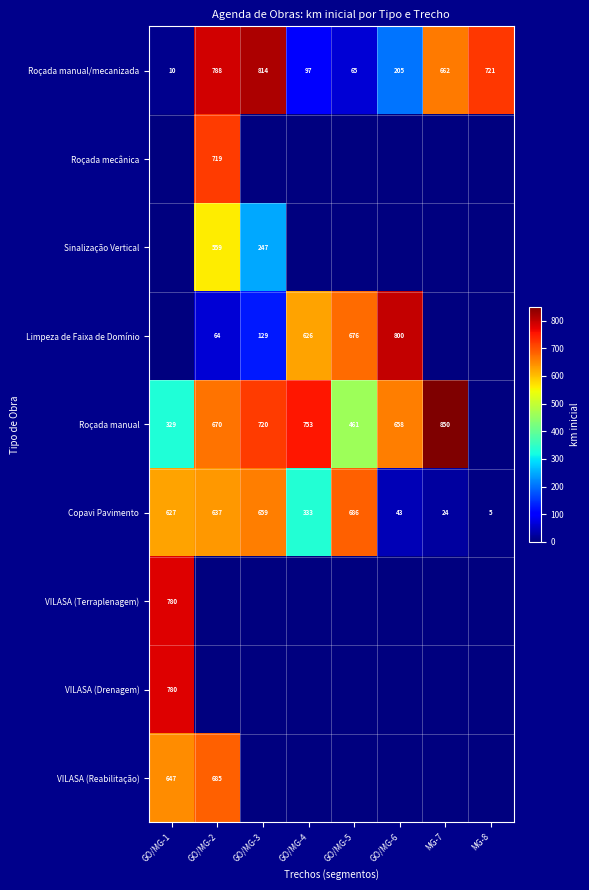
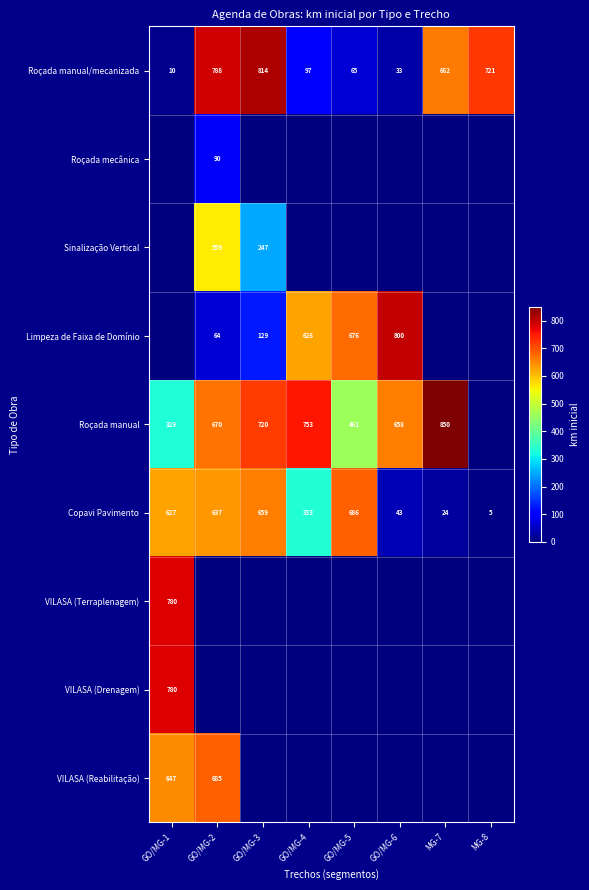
  {
    "Roçada manual/mecanizada": {
      "GO/MG-1": 10,
      "GO/MG-2": 788,
      "GO/MG-3": 814,
      "GO/MG-4": 97,
      "GO/MG-5": 65,
-     "GO/MG-6": 205,
+     "GO/MG-6": 33,
      "MG-7": 662,
      "MG-8": 721
    },
    "Roçada mecânica": {
-     "GO/MG-2": 719
+     "GO/MG-2": 90
    },
    "Sinalização Vertical": {
      "GO/MG-2": 559,
      "GO/MG-3": 247
    },
    "Limpeza de Faixa de Domínio": {
      "GO/MG-2": 64,
      "GO/MG-3": 129,
      "GO/MG-4": 626,
      "GO/MG-5": 676,
      "GO/MG-6": 800
    },
    "Roçada manual": {
      "GO/MG-1": 329,
      "GO/MG-2": 670,
      "GO/MG-3": 720,
      "GO/MG-4": 753,
      "GO/MG-5": 461,
      "GO/MG-6": 658,
      "MG-7": 850
    },
    "Copavi Pavimento": {
      "GO/MG-1": 627,
      "GO/MG-2": 637,
      "GO/MG-3": 659,
      "GO/MG-4": 333,
      "GO/MG-5": 686,
      "GO/MG-6": 43,
      "MG-7": 24,
      "MG-8": 5
    },
    "VILASA (Terraplenagem)": {
      "GO/MG-1": 780
    },
    "VILASA (Drenagem)": {
      "GO/MG-1": 780
    },
    "VILASA (Reabilitação)": {
      "GO/MG-1": 647,
      "GO/MG-2": 685
    }
  }
